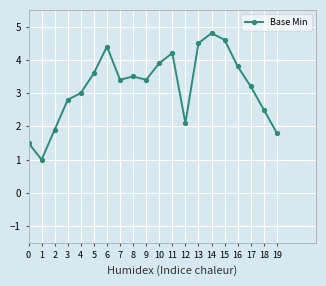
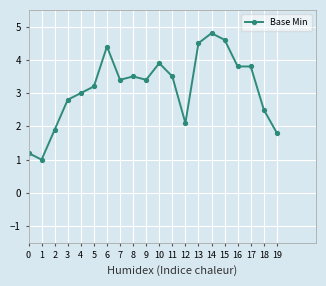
  {
-   "0": 1.5,
+   "0": 1.2,
    "1": 1.0,
    "2": 1.9,
    "3": 2.8,
    "4": 3.0,
-   "5": 3.6,
+   "5": 3.2,
    "6": 4.4,
    "7": 3.4,
    "8": 3.5,
    "9": 3.4,
    "10": 3.9,
-   "11": 4.2,
+   "11": 3.5,
    "12": 2.1,
    "13": 4.5,
    "14": 4.8,
    "15": 4.6,
    "16": 3.8,
-   "17": 3.2,
+   "17": 3.8,
    "18": 2.5,
    "19": 1.8
  }
